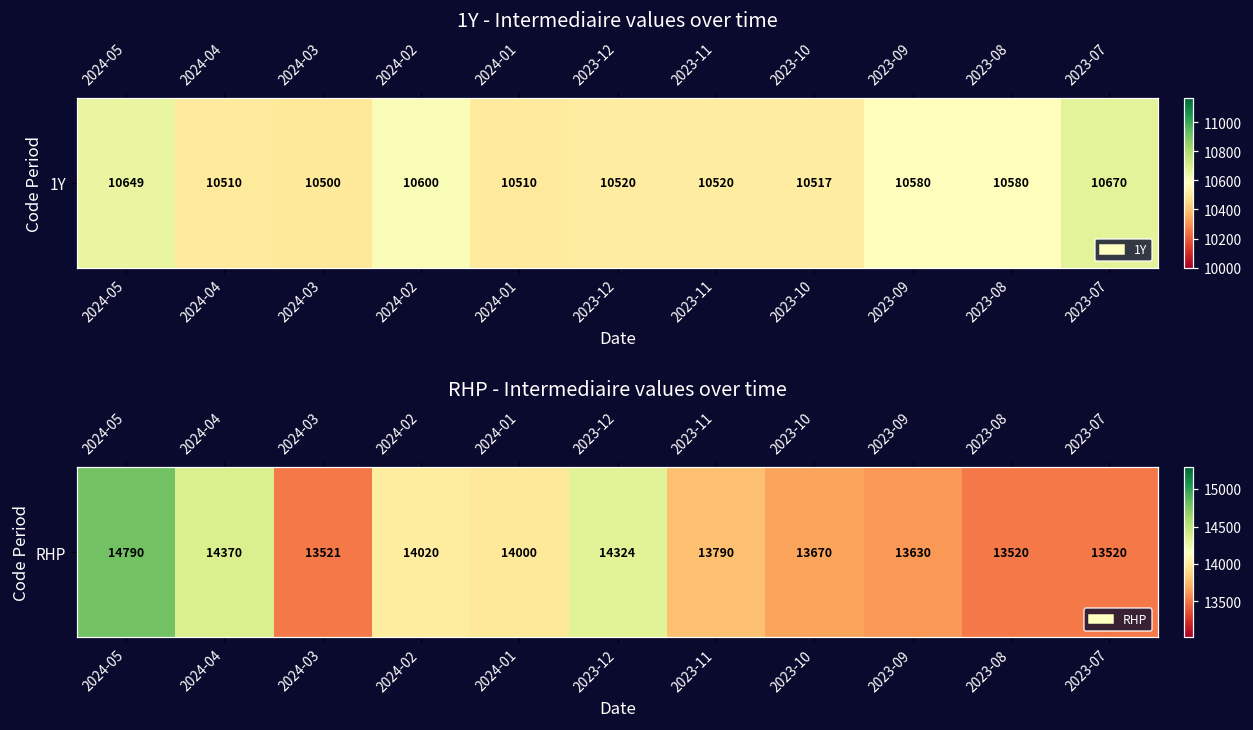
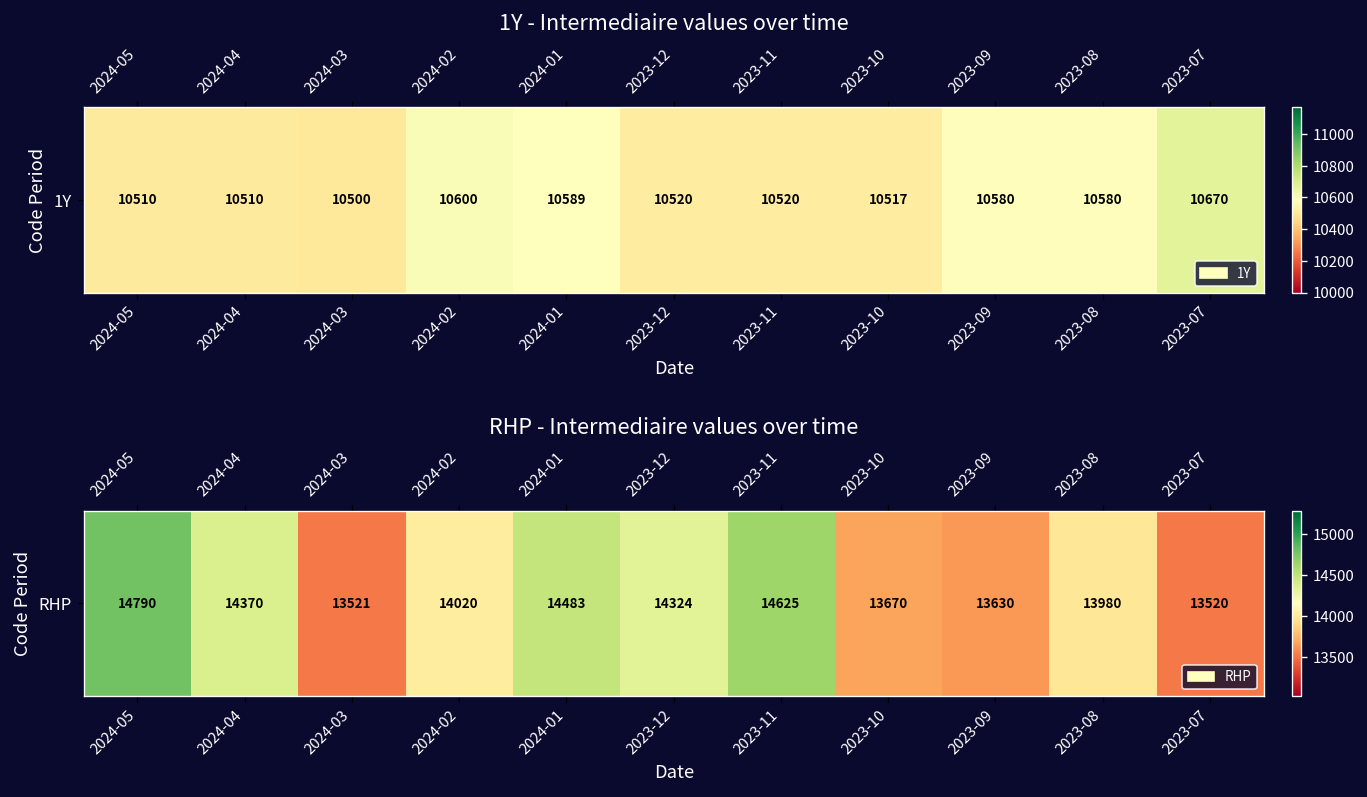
  {
    "1Y - Intermediaire values over time": {
      "1Y": {
-       "2024-05": 10649,
+       "2024-05": 10510,
        "2024-04": 10510,
        "2024-03": 10500,
        "2024-02": 10600,
-       "2024-01": 10510,
+       "2024-01": 10589,
        "2023-12": 10520,
        "2023-11": 10520,
        "2023-10": 10517,
        "2023-09": 10580,
        "2023-08": 10580,
        "2023-07": 10670
      }
    },
    "RHP - Intermediaire values over time": {
      "RHP": {
        "2024-05": 14790,
        "2024-04": 14370,
        "2024-03": 13521,
        "2024-02": 14020,
-       "2024-01": 14000,
+       "2024-01": 14483,
        "2023-12": 14324,
-       "2023-11": 13790,
+       "2023-11": 14625,
        "2023-10": 13670,
        "2023-09": 13630,
-       "2023-08": 13520,
+       "2023-08": 13980,
        "2023-07": 13520
      }
    }
  }
